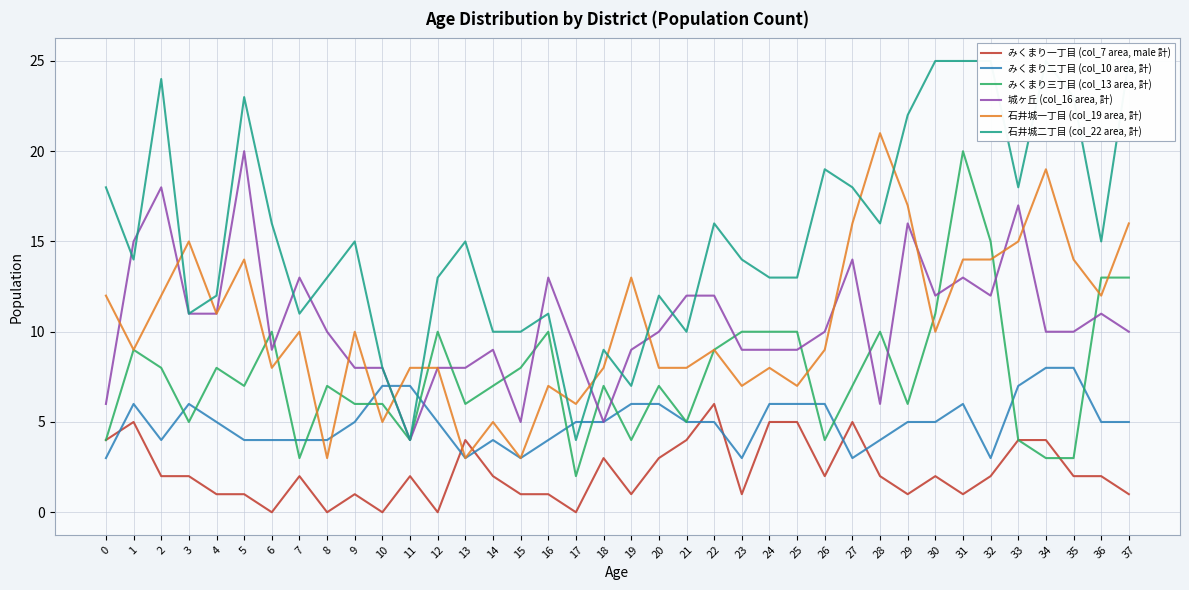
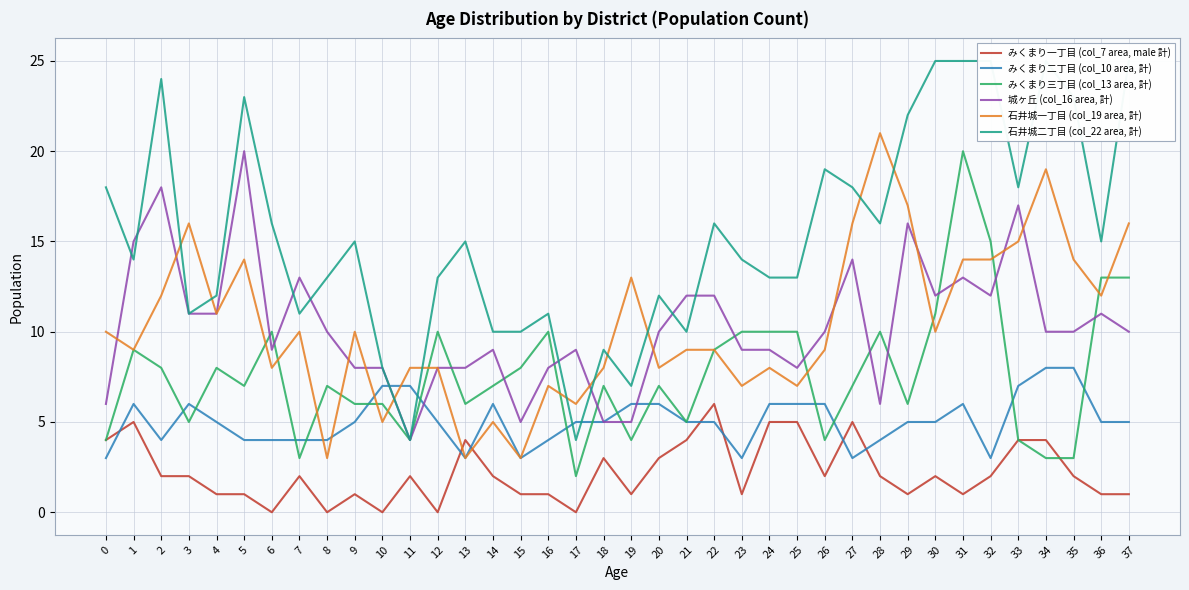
  {
    "みくまり一丁目 (col_7 area, male 計)": {
      "1": 5,
      "2": 2,
      "3": 2,
      "4": 1,
      "5": 1,
      "6": 0,
      "7": 2,
      "8": 0,
      "9": 1,
      "10": 0,
      "11": 2,
      "12": 0,
      "13": 4,
      "14": 2,
      "15": 1,
      "16": 1,
      "17": 0,
      "18": 3,
      "19": 1,
      "20": 3,
      "21": 4,
      "22": 6,
      "23": 1,
      "24": 5,
      "25": 5,
      "26": 2,
      "27": 5,
      "28": 2,
      "29": 1,
      "30": 2,
      "31": 1,
      "32": 2,
      "34": 4,
      "35": 2,
-     "36": 2,
+     "36": 1,
      "37": 1
    },
    "みくまり二丁目 (col_10 area, 計)": {
      "0": 3,
      "1": 6,
      "2": 4,
      "3": 6,
      "4": 5,
      "5": 4,
      "6": 4,
      "7": 4,
      "8": 4,
      "9": 5,
      "10": 7,
      "11": 7,
      "12": 5,
-     "14": 4,
+     "14": 6,
      "16": 4,
      "17": 5,
      "19": 6,
      "20": 6,
      "22": 5,
      "23": 3,
      "24": 6,
      "25": 6,
      "26": 6,
      "27": 3,
      "28": 4,
      "29": 5,
      "30": 5,
      "31": 6,
      "32": 3,
      "33": 7,
      "34": 8,
      "35": 8,
      "36": 5,
      "37": 5
    },
    "城ヶ丘 (col_16 area, 計)": {
      "0": 6,
      "1": 15,
      "2": 18,
      "5": 20,
      "6": 9,
      "7": 13,
      "8": 10,
      "9": 8,
      "13": 8,
      "14": 9,
      "15": 5,
-     "16": 13,
+     "16": 8,
      "17": 9,
-     "19": 9,
+     "19": 5,
      "20": 10,
      "21": 12,
      "22": 12,
      "23": 9,
      "24": 9,
-     "25": 9,
+     "25": 8,
      "26": 10,
      "27": 14,
      "28": 6,
      "29": 16,
      "30": 12,
      "31": 13,
      "32": 12,
      "33": 17,
      "34": 10,
      "35": 10,
      "36": 11,
      "37": 10
    },
    "石井城一丁目 (col_19 area, 計)": {
-     "0": 12,
+     "0": 10,
      "2": 12,
-     "3": 15,
+     "3": 16,
      "5": 14,
      "6": 8,
      "7": 10,
      "8": 3,
      "9": 10,
      "10": 5,
      "11": 8,
      "14": 5,
      "16": 7,
      "17": 6,
      "18": 8,
      "19": 13,
      "20": 8,
-     "21": 8,
+     "21": 9,
      "23": 7,
      "24": 8,
      "25": 7,
      "26": 9,
      "27": 16,
      "28": 21,
      "29": 17,
      "30": 10,
      "31": 14,
      "32": 14,
      "33": 15,
      "34": 19,
      "35": 14,
      "36": 12,
      "37": 16
    }
  }
